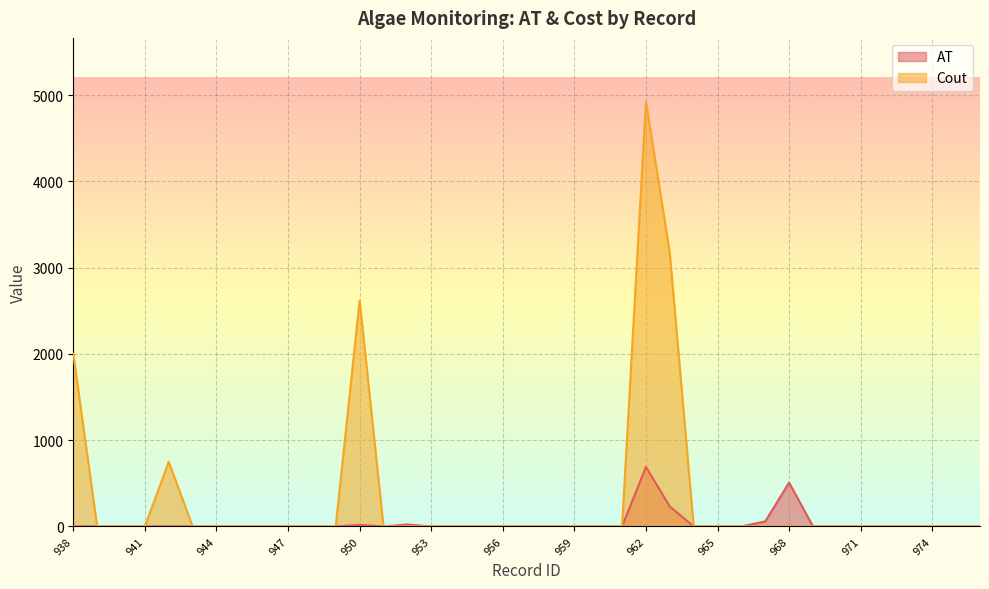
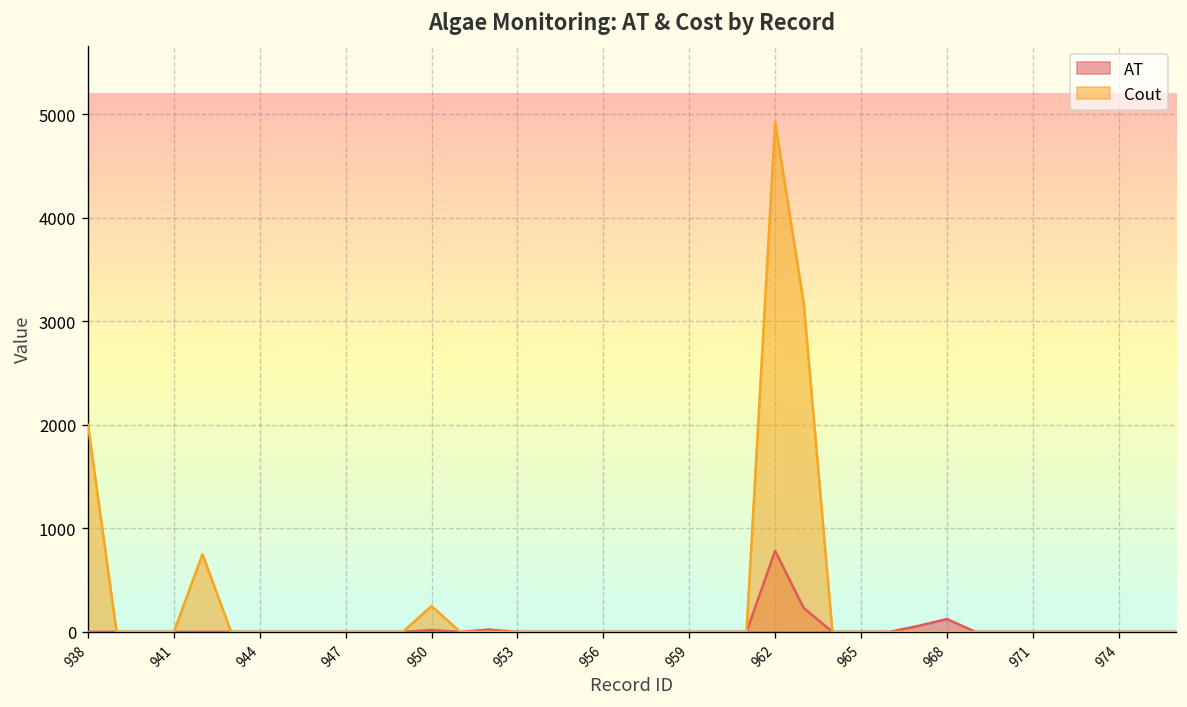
  {
    "AT": {
      "938": 0,
      "950": 0,
-     "962": 700,
-     "968": 500
+     "962": 800,
+     "968": 100
    },
    "Cout": {
      "938": 2000,
-     "950": 2600,
+     "950": 300,
      "962": 4900,
      "968": 0
    }
  }
